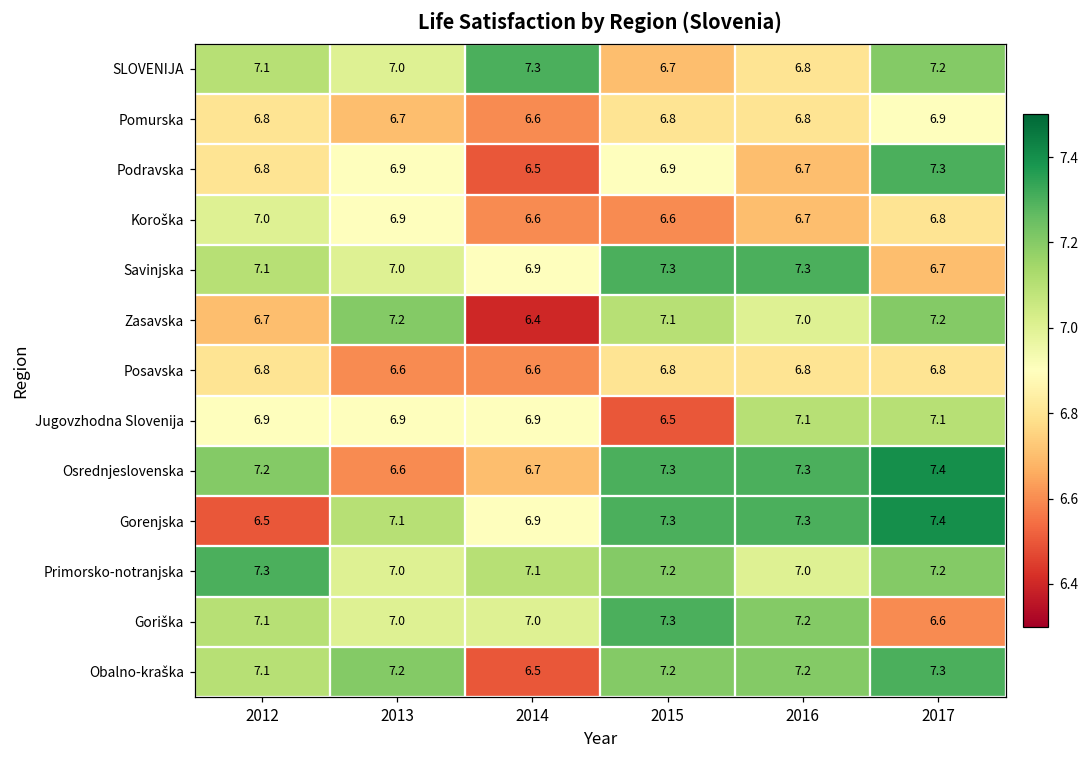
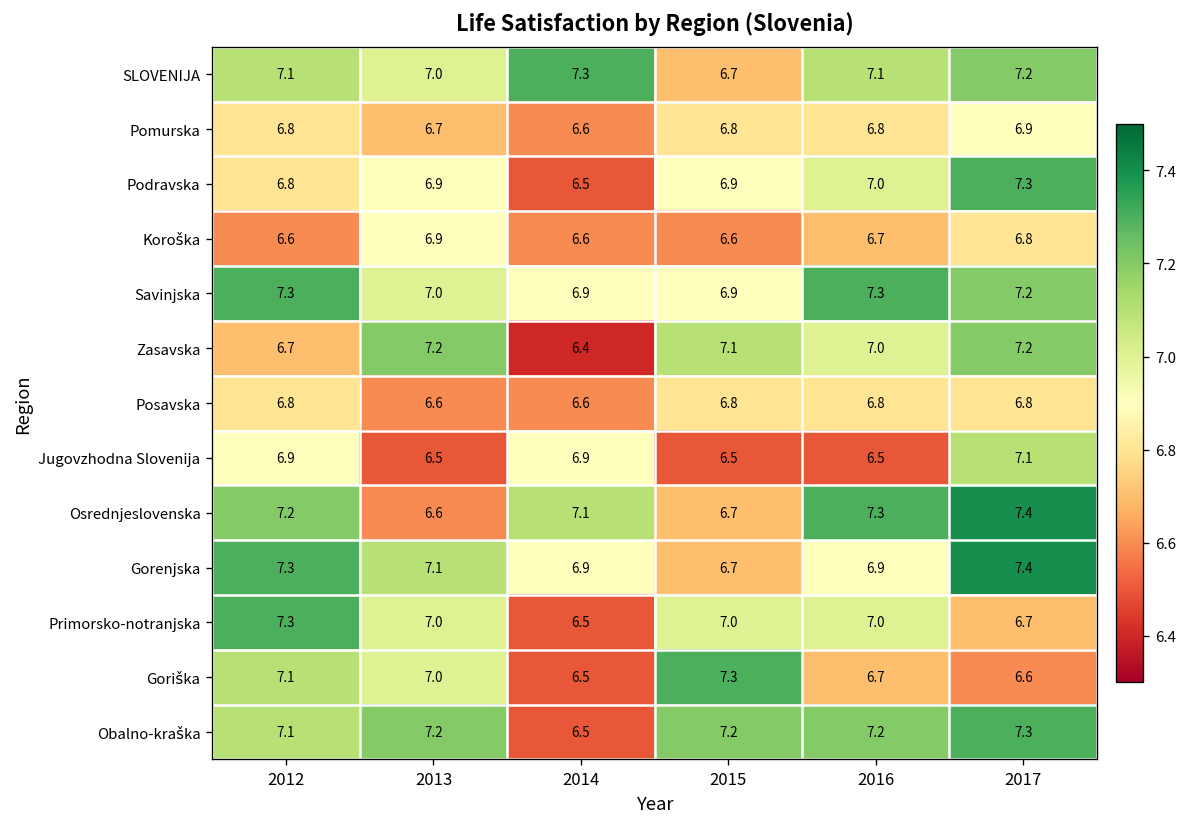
  {
    "SLOVENIJA": {
      "2012": 7.1,
      "2013": 7.0,
      "2014": 7.3,
      "2015": 6.7,
-     "2016": 6.8,
+     "2016": 7.1,
      "2017": 7.2
    },
    "Pomurska": {
      "2012": 6.8,
      "2013": 6.7,
      "2014": 6.6,
      "2015": 6.8,
      "2016": 6.8,
      "2017": 6.9
    },
    "Podravska": {
      "2012": 6.8,
      "2013": 6.9,
      "2014": 6.5,
      "2015": 6.9,
-     "2016": 6.7,
+     "2016": 7.0,
      "2017": 7.3
    },
    "Koroška": {
-     "2012": 7.0,
+     "2012": 6.6,
      "2013": 6.9,
      "2014": 6.6,
      "2015": 6.6,
      "2016": 6.7,
      "2017": 6.8
    },
    "Savinjska": {
-     "2012": 7.1,
+     "2012": 7.3,
      "2013": 7.0,
      "2014": 6.9,
-     "2015": 7.3,
+     "2015": 6.9,
      "2016": 7.3,
-     "2017": 6.7
+     "2017": 7.2
    },
    "Zasavska": {
      "2012": 6.7,
      "2013": 7.2,
      "2014": 6.4,
      "2015": 7.1,
      "2016": 7.0,
      "2017": 7.2
    },
    "Posavska": {
      "2012": 6.8,
      "2013": 6.6,
      "2014": 6.6,
      "2015": 6.8,
      "2016": 6.8,
      "2017": 6.8
    },
    "Jugovzhodna Slovenija": {
      "2012": 6.9,
-     "2013": 6.9,
+     "2013": 6.5,
      "2014": 6.9,
      "2015": 6.5,
-     "2016": 7.1,
+     "2016": 6.5,
      "2017": 7.1
    },
    "Osrednjeslovenska": {
      "2012": 7.2,
      "2013": 6.6,
-     "2014": 6.7,
-     "2015": 7.3,
+     "2014": 7.1,
+     "2015": 6.7,
      "2016": 7.3,
      "2017": 7.4
    },
    "Gorenjska": {
-     "2012": 6.5,
+     "2012": 7.3,
      "2013": 7.1,
      "2014": 6.9,
-     "2015": 7.3,
-     "2016": 7.3,
+     "2015": 6.7,
+     "2016": 6.9,
      "2017": 7.4
    },
    "Primorsko-notranjska": {
      "2012": 7.3,
      "2013": 7.0,
-     "2014": 7.1,
-     "2015": 7.2,
+     "2014": 6.5,
+     "2015": 7.0,
      "2016": 7.0,
-     "2017": 7.2
+     "2017": 6.7
    },
    "Goriška": {
      "2012": 7.1,
      "2013": 7.0,
-     "2014": 7.0,
+     "2014": 6.5,
      "2015": 7.3,
-     "2016": 7.2,
+     "2016": 6.7,
      "2017": 6.6
    },
    "Obalno-kraška": {
      "2012": 7.1,
      "2013": 7.2,
      "2014": 6.5,
      "2015": 7.2,
      "2016": 7.2,
      "2017": 7.3
    }
  }
